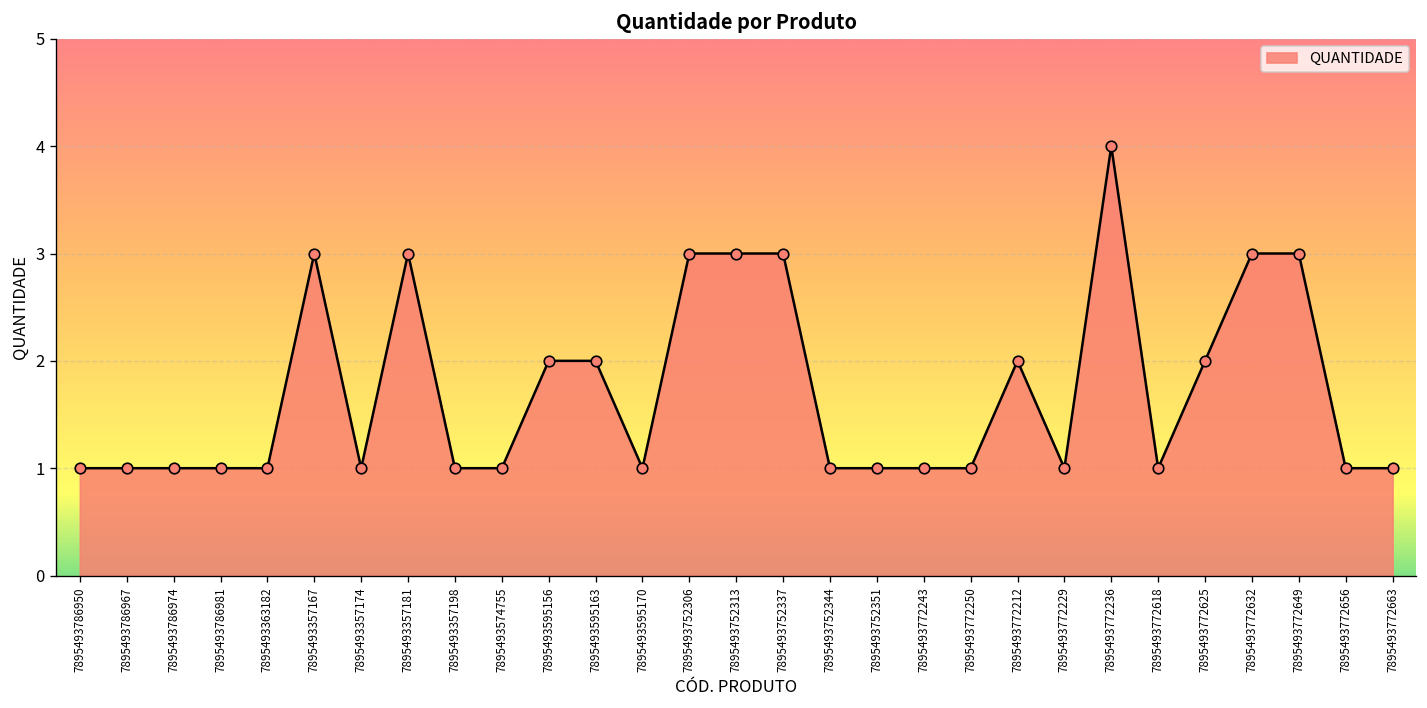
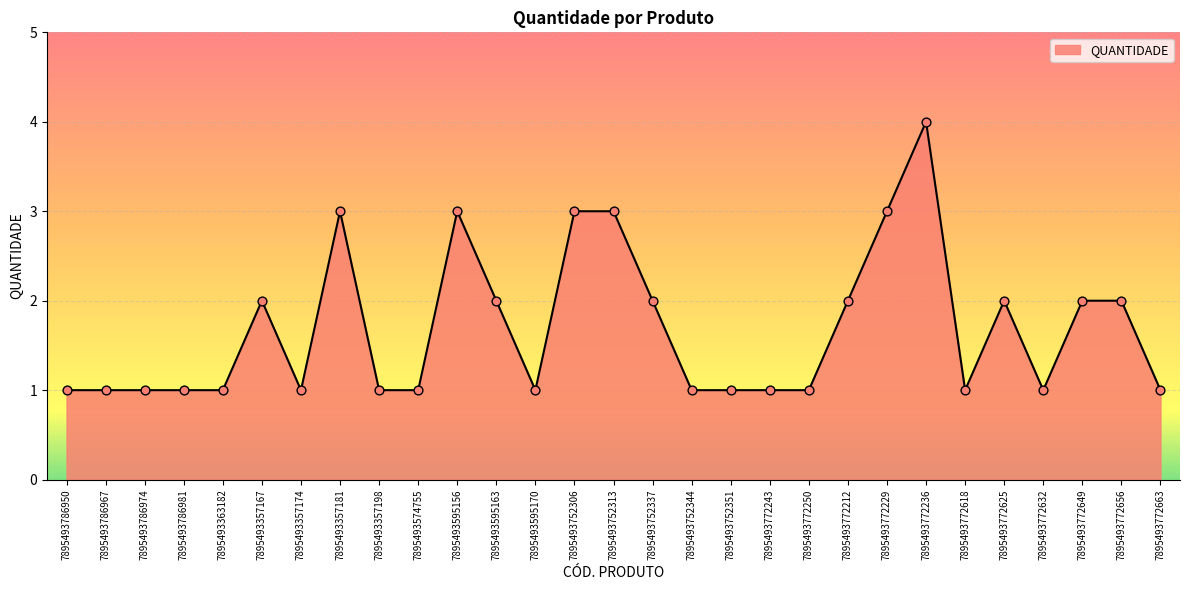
  {
    "7895493786950": 1,
    "7895493786967": 1,
    "7895493786974": 1,
    "7895493786981": 1,
    "7895493363182": 1,
-   "7895493357167": 3,
+   "7895493357167": 2,
    "7895493357174": 1,
    "7895493357181": 3,
    "7895493357198": 1,
    "7895493574755": 1,
-   "7895493595156": 2,
+   "7895493595156": 3,
    "7895493595163": 2,
    "7895493595170": 1,
    "7895493752306": 3,
    "7895493752313": 3,
-   "7895493752337": 3,
+   "7895493752337": 2,
    "7895493752344": 1,
    "7895493752351": 1,
    "7895493772243": 1,
    "7895493772250": 1,
    "7895493772212": 2,
-   "7895493772229": 1,
+   "7895493772229": 3,
    "7895493772236": 4,
    "7895493772618": 1,
    "7895493772625": 2,
-   "7895493772632": 3,
-   "7895493772649": 3,
-   "7895493772656": 1,
+   "7895493772632": 1,
+   "7895493772649": 2,
+   "7895493772656": 2,
    "7895493772663": 1
  }
